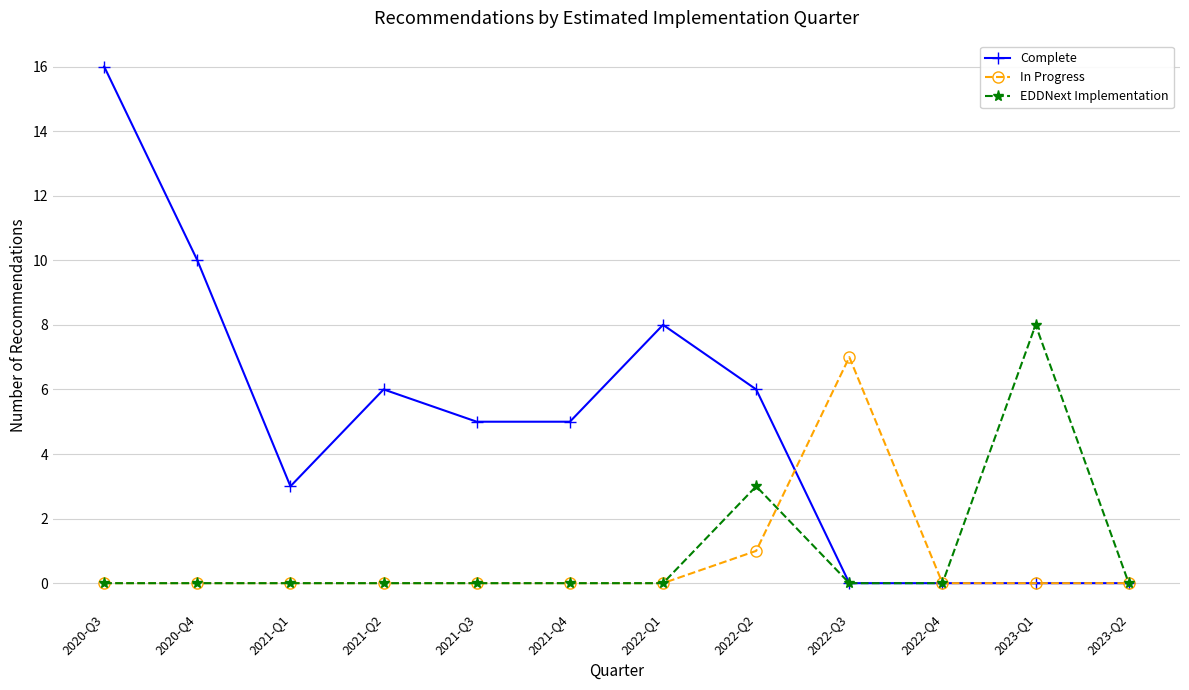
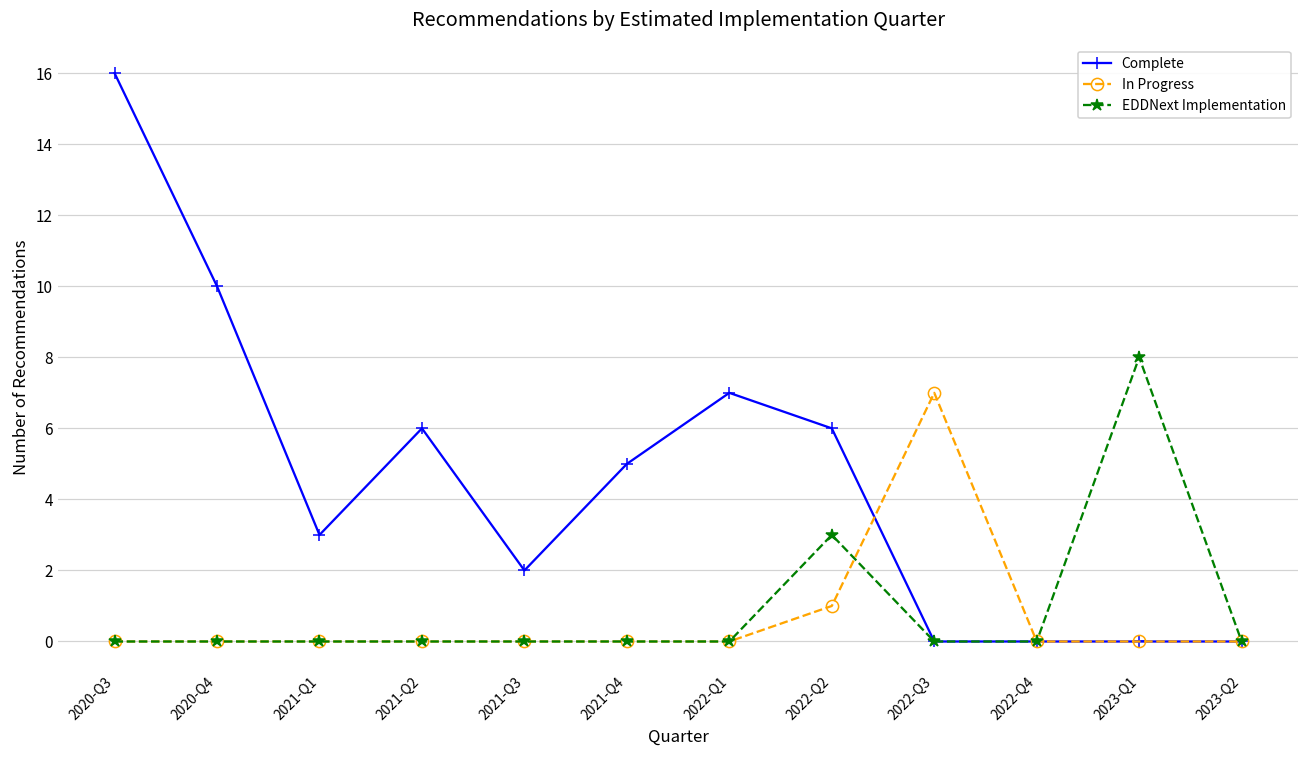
  {
    "Complete": {
      "2020-Q3": 16,
      "2020-Q4": 10,
      "2021-Q1": 3,
      "2021-Q2": 6,
-     "2021-Q3": 5,
+     "2021-Q3": 2,
      "2021-Q4": 5,
-     "2022-Q1": 8,
+     "2022-Q1": 7,
      "2022-Q2": 6
    },
    "In Progress": {
      "2022-Q2": 1,
      "2022-Q3": 7
    },
    "EDDNext Implementation": {
      "2022-Q2": 3,
      "2023-Q1": 8
    }
  }
